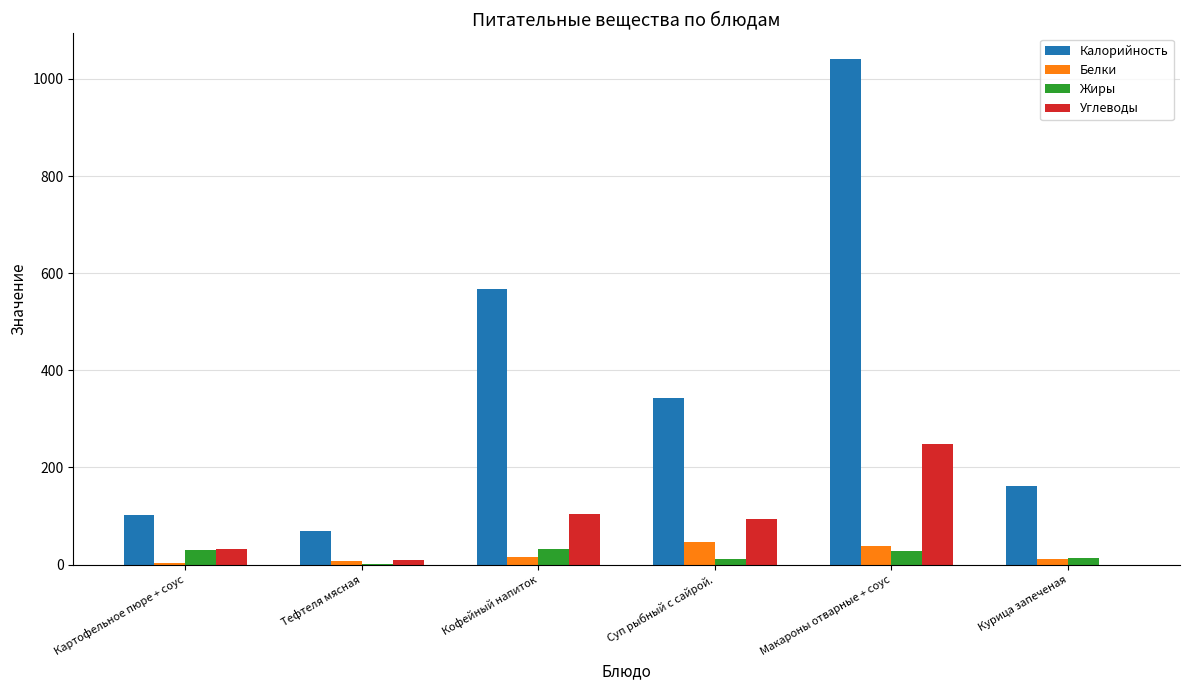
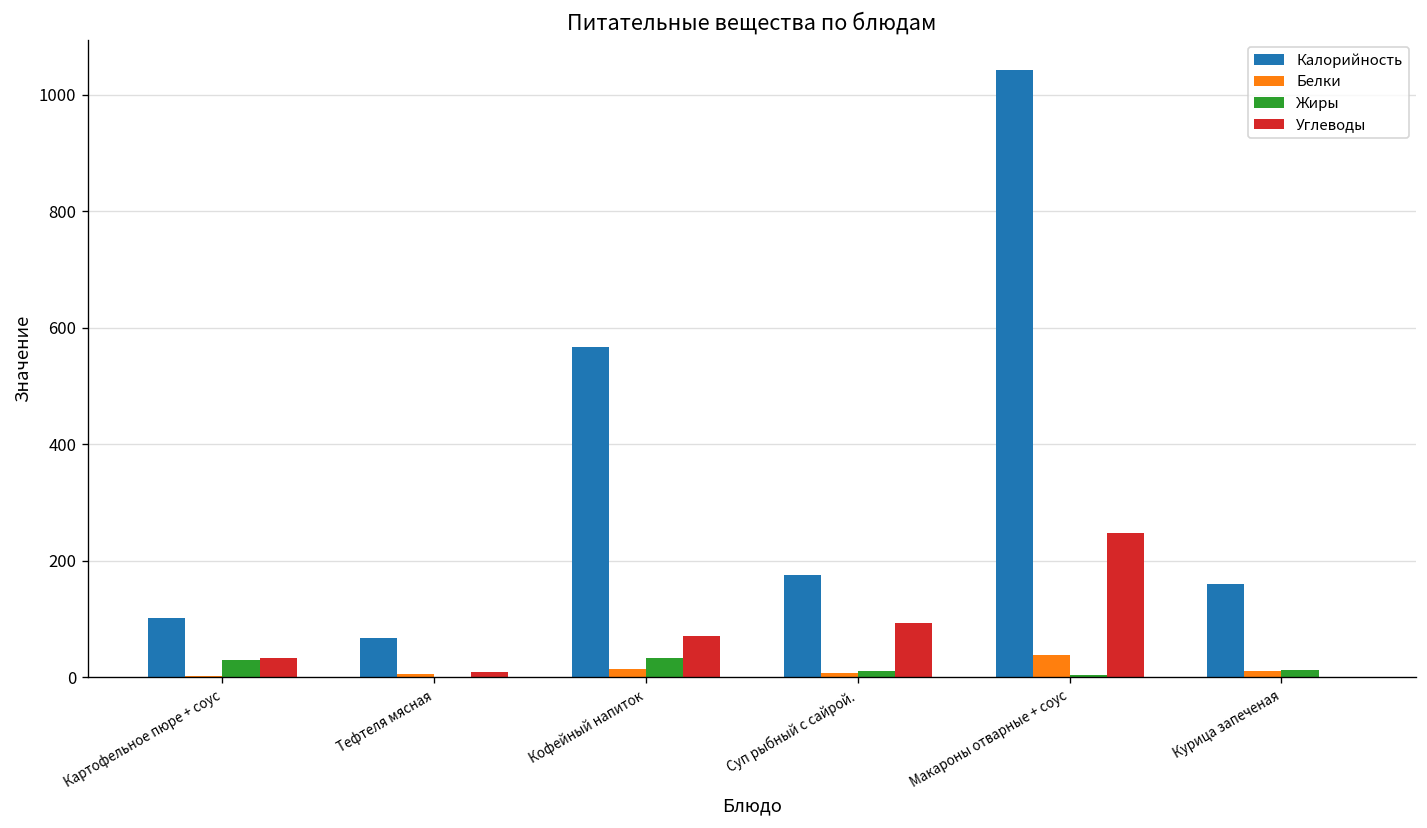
  {
    "Калорийность": {
      "Картофельное пюре + соус": 100,
      "Тефтеля мясная": 70,
      "Кофейный напиток": 570,
-     "Суп рыбный с сайрой.": 340,
+     "Суп рыбный с сайрой.": 180,
      "Макароны отварные + соус": 1040,
      "Курица запеченая": 160
    },
    "Белки": {
      "Тефтеля мясная": 10,
      "Кофейный напиток": 10,
-     "Суп рыбный с сайрой.": 50,
+     "Суп рыбный с сайрой.": 10,
      "Макароны отварные + соус": 40,
      "Курица запеченая": 10
    },
    "Жиры": {
      "Картофельное пюре + соус": 30,
      "Кофейный напиток": 30,
      "Суп рыбный с сайрой.": 10,
-     "Макароны отварные + соус": 30,
+     "Макароны отварные + соус": 0,
      "Курица запеченая": 10
    },
    "Углеводы": {
      "Картофельное пюре + соус": 30,
      "Тефтеля мясная": 10,
-     "Кофейный напиток": 100,
+     "Кофейный напиток": 70,
      "Суп рыбный с сайрой.": 90,
      "Макароны отварные + соус": 250,
      "Курица запеченая": 0
    }
  }
